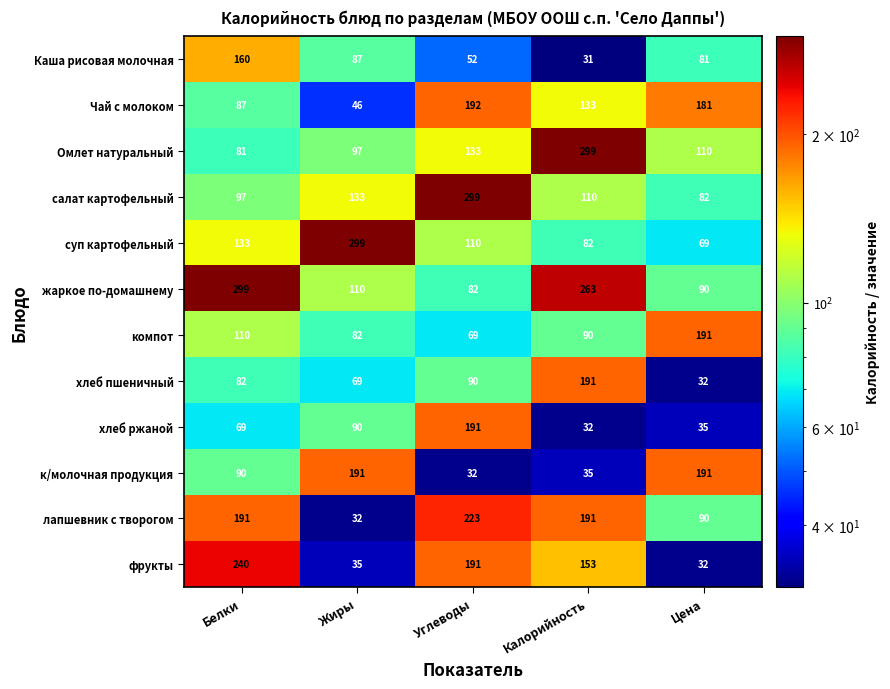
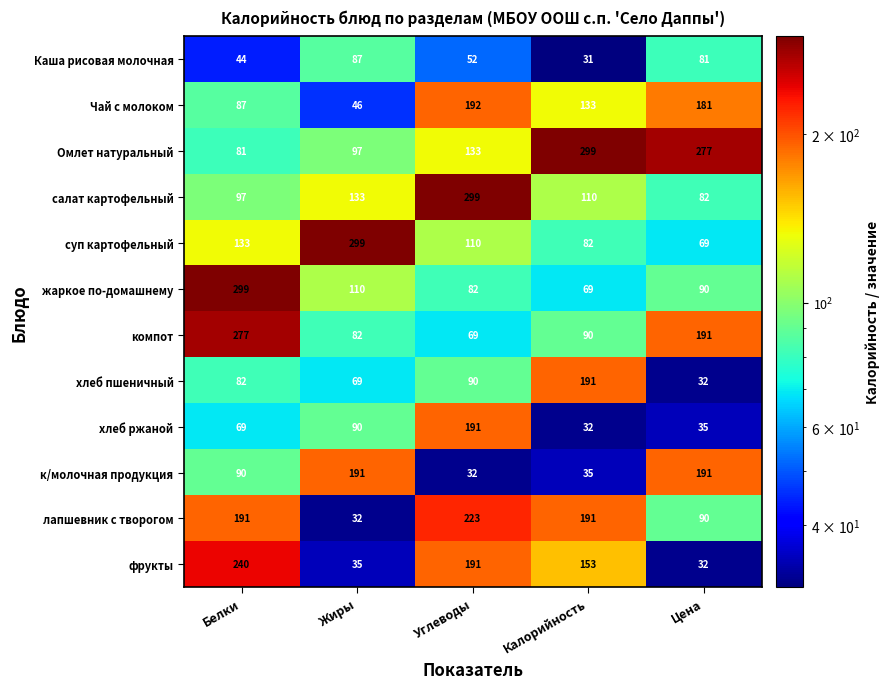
  {
    "Каша рисовая молочная": {
-     "Белки": 160,
+     "Белки": 44,
      "Жиры": 87,
      "Углеводы": 52,
      "Калорийность": 31,
      "Цена": 81
    },
    "Чай с молоком": {
      "Белки": 87,
      "Жиры": 46,
      "Углеводы": 192,
      "Калорийность": 133,
      "Цена": 181
    },
    "Омлет натуральный": {
      "Белки": 81,
      "Жиры": 97,
      "Углеводы": 133,
      "Калорийность": 299,
-     "Цена": 110
+     "Цена": 277
    },
    "салат картофельный": {
      "Белки": 97,
      "Жиры": 133,
      "Углеводы": 299,
      "Калорийность": 110,
      "Цена": 82
    },
    "суп картофельный": {
      "Белки": 133,
      "Жиры": 299,
      "Углеводы": 110,
      "Калорийность": 82,
      "Цена": 69
    },
    "жаркое по-домашнему": {
      "Белки": 299,
      "Жиры": 110,
      "Углеводы": 82,
-     "Калорийность": 263,
+     "Калорийность": 69,
      "Цена": 90
    },
    "компот": {
-     "Белки": 110,
+     "Белки": 277,
      "Жиры": 82,
      "Углеводы": 69,
      "Калорийность": 90,
      "Цена": 191
    },
    "хлеб пшеничный": {
      "Белки": 82,
      "Жиры": 69,
      "Углеводы": 90,
      "Калорийность": 191,
      "Цена": 32
    },
    "хлеб ржаной": {
      "Белки": 69,
      "Жиры": 90,
      "Углеводы": 191,
      "Калорийность": 32,
      "Цена": 35
    },
    "к/молочная продукция": {
      "Белки": 90,
      "Жиры": 191,
      "Углеводы": 32,
      "Калорийность": 35,
      "Цена": 191
    },
    "лапшевник с творогом": {
      "Белки": 191,
      "Жиры": 32,
      "Углеводы": 223,
      "Калорийность": 191,
      "Цена": 90
    },
    "фрукты": {
      "Белки": 240,
      "Жиры": 35,
      "Углеводы": 191,
      "Калорийность": 153,
      "Цена": 32
    }
  }
